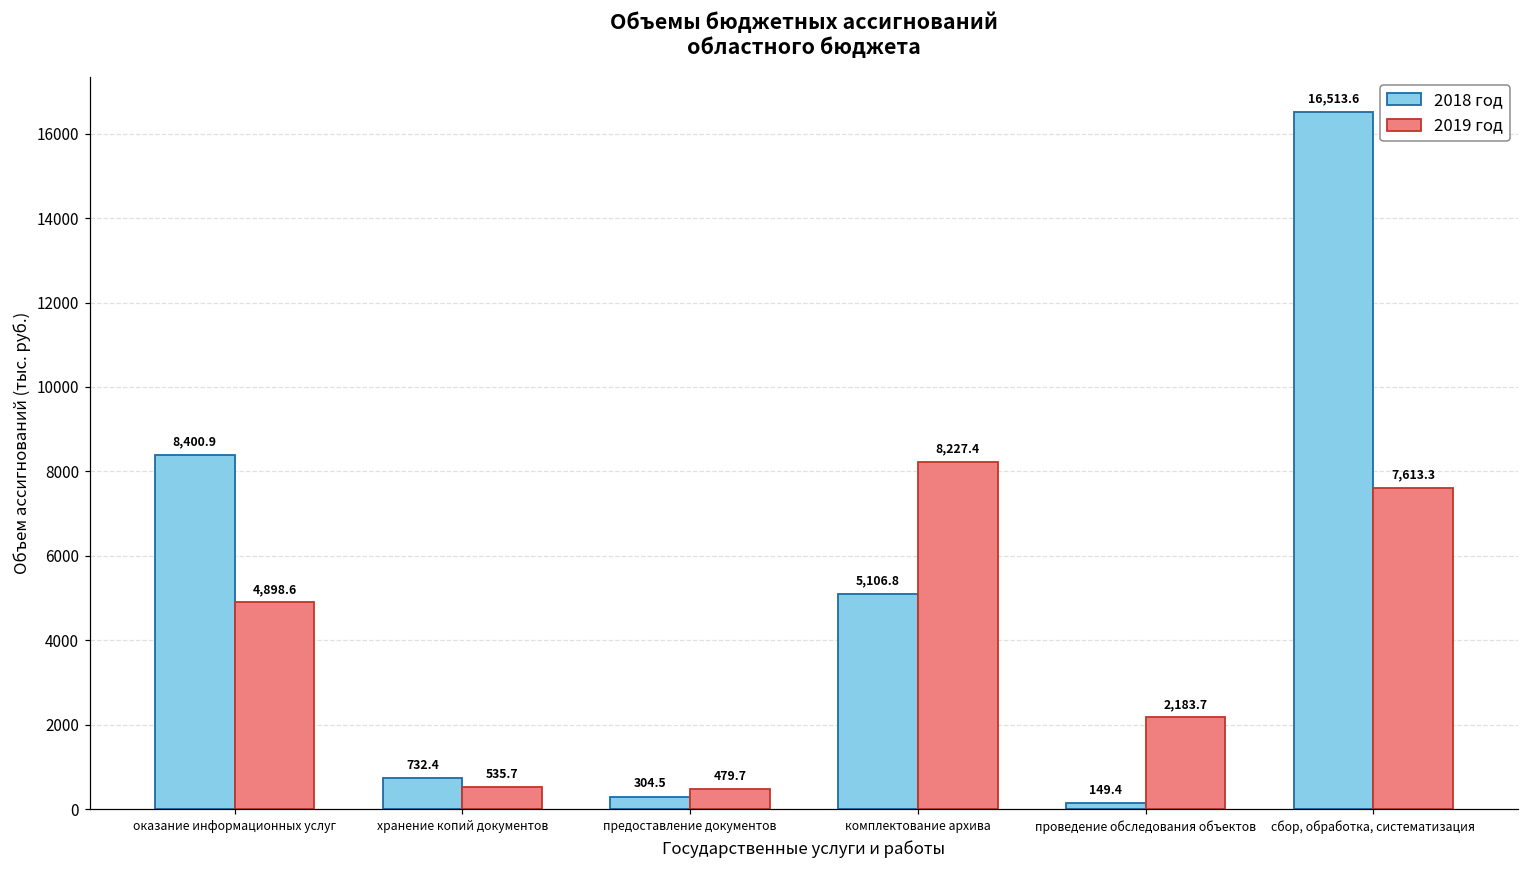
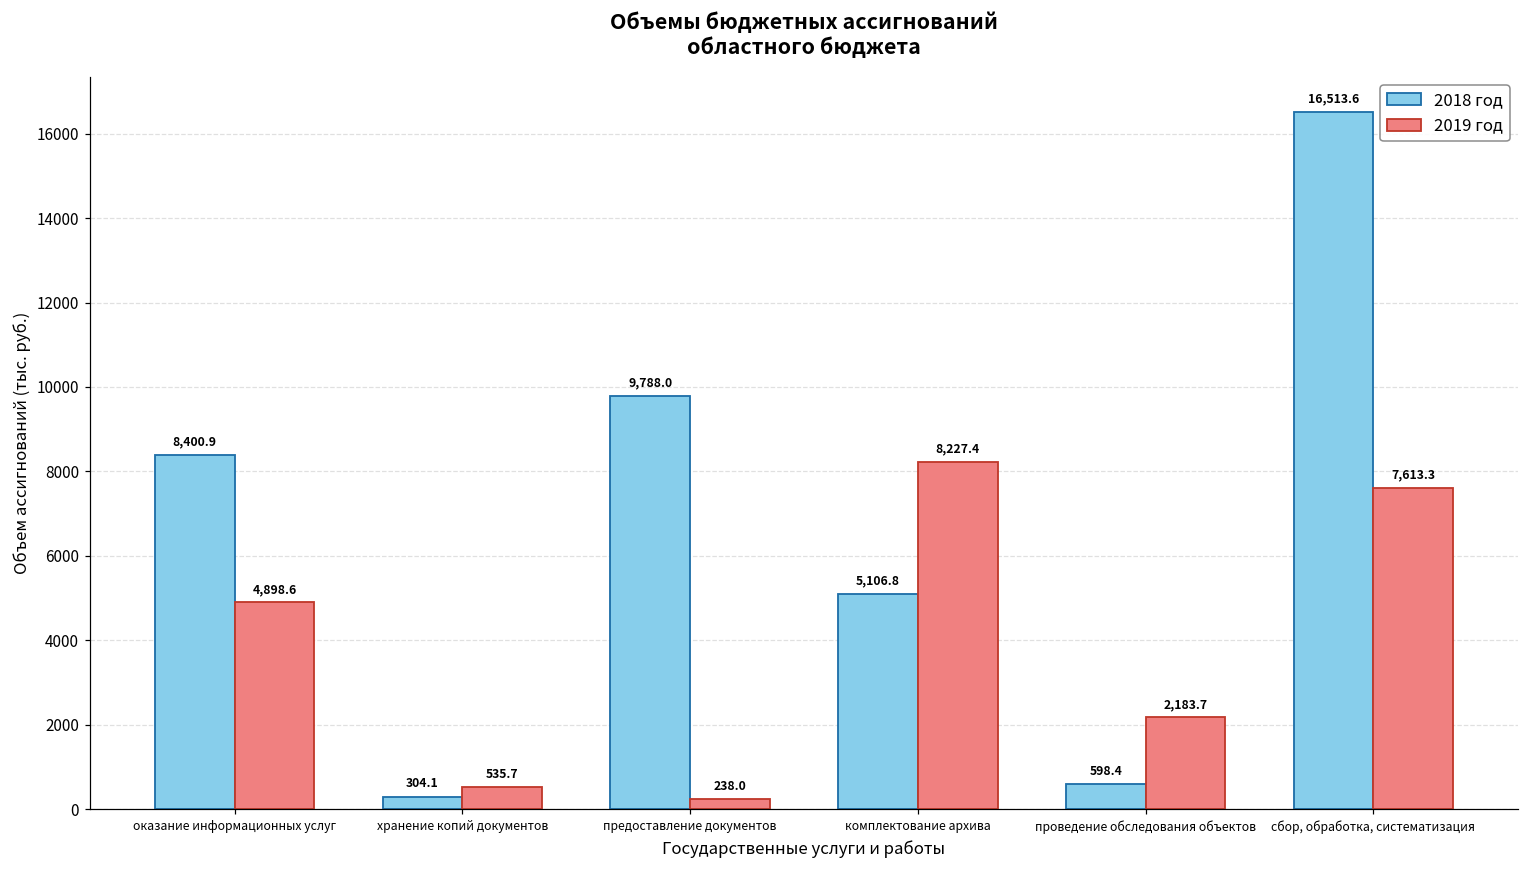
  {
    "2018 год": {
      "оказание информационных услуг": "8,400.9",
-     "хранение копий документов": "732.4",
-     "предоставление документов": "304.5",
+     "хранение копий документов": "304.1",
+     "предоставление документов": "9,788.0",
      "комплектование архива": "5,106.8",
-     "проведение обследования объектов": "149.4",
+     "проведение обследования объектов": "598.4",
      "сбор, обработка, систематизация": "16,513.6"
    },
    "2019 год": {
      "оказание информационных услуг": "4,898.6",
      "хранение копий документов": "535.7",
-     "предоставление документов": "479.7",
+     "предоставление документов": "238.0",
      "комплектование архива": "8,227.4",
      "проведение обследования объектов": "2,183.7",
      "сбор, обработка, систематизация": "7,613.3"
    }
  }
